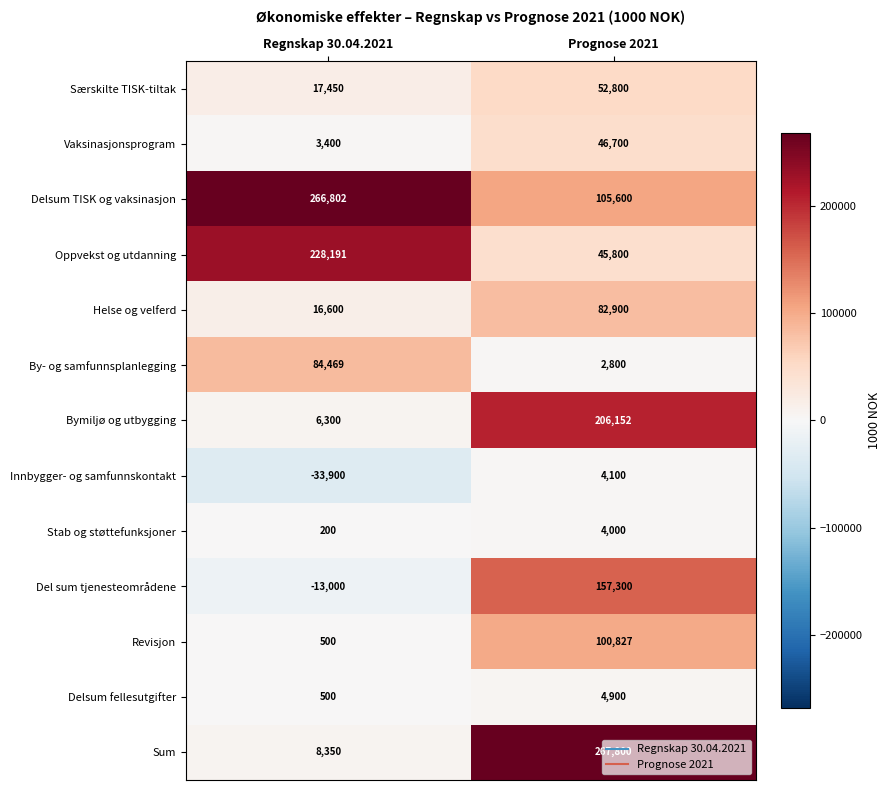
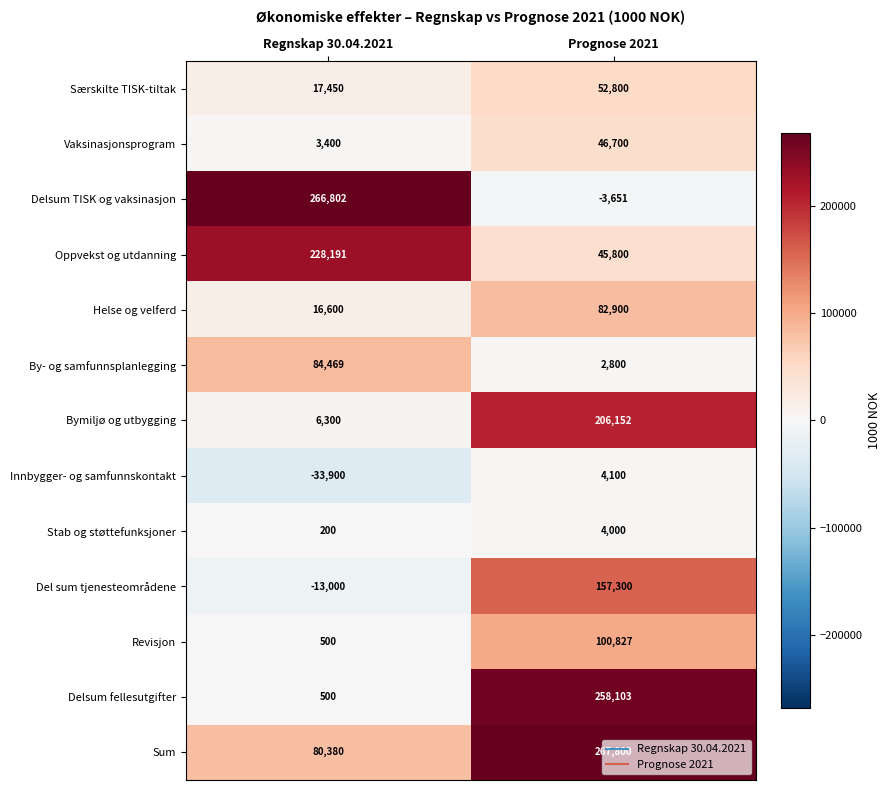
  {
    "Særskilte TISK-tiltak": {
      "Regnskap 30.04.2021": "17,450",
      "Prognose 2021": "52,800"
    },
    "Vaksinasjonsprogram": {
      "Regnskap 30.04.2021": "3,400",
      "Prognose 2021": "46,700"
    },
    "Delsum TISK og vaksinasjon": {
      "Regnskap 30.04.2021": "266,802",
-     "Prognose 2021": "105,600"
+     "Prognose 2021": "-3,651"
    },
    "Oppvekst og utdanning": {
      "Regnskap 30.04.2021": "228,191",
      "Prognose 2021": "45,800"
    },
    "Helse og velferd": {
      "Regnskap 30.04.2021": "16,600",
      "Prognose 2021": "82,900"
    },
    "By- og samfunnsplanlegging": {
      "Regnskap 30.04.2021": "84,469",
      "Prognose 2021": "2,800"
    },
    "Bymiljø og utbygging": {
      "Regnskap 30.04.2021": "6,300",
      "Prognose 2021": "206,152"
    },
    "Innbygger- og samfunnskontakt": {
      "Regnskap 30.04.2021": "-33,900",
      "Prognose 2021": "4,100"
    },
    "Stab og støttefunksjoner": {
      "Regnskap 30.04.2021": "200",
      "Prognose 2021": "4,000"
    },
    "Del sum tjenesteområdene": {
      "Regnskap 30.04.2021": "-13,000",
      "Prognose 2021": "157,300"
    },
    "Revisjon": {
      "Regnskap 30.04.2021": "500",
      "Prognose 2021": "100,827"
    },
    "Delsum fellesutgifter": {
      "Regnskap 30.04.2021": "500",
-     "Prognose 2021": "4,900"
+     "Prognose 2021": "258,103"
    },
    "Sum": {
-     "Regnskap 30.04.2021": "8,350"
+     "Regnskap 30.04.2021": "80,380"
    }
  }
